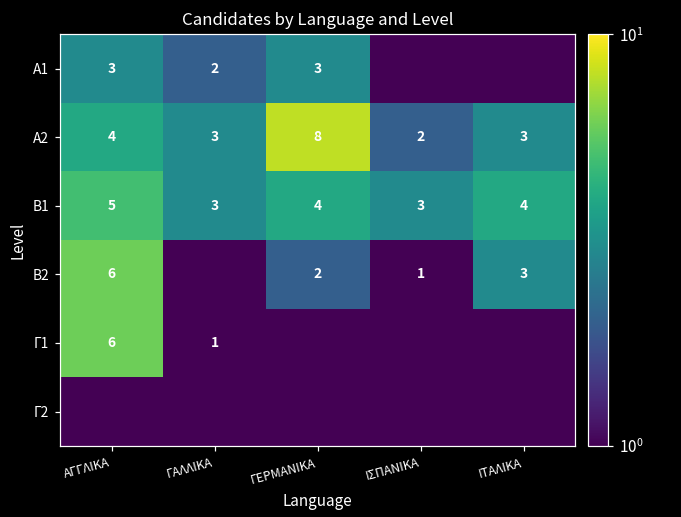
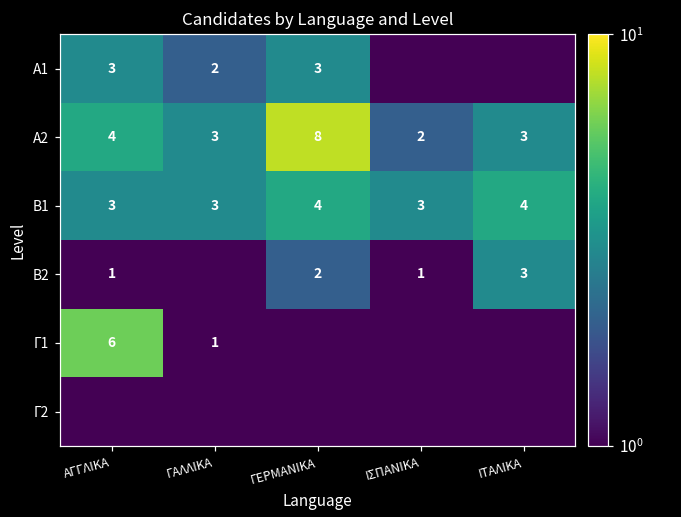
  {
    "Α1": {
      "ΑΓΓΛΙΚΑ": 3,
      "ΓΑΛΛΙΚΑ": 2,
      "ΓΕΡΜΑΝΙΚΑ": 3
    },
    "Α2": {
      "ΑΓΓΛΙΚΑ": 4,
      "ΓΑΛΛΙΚΑ": 3,
      "ΓΕΡΜΑΝΙΚΑ": 8,
      "ΙΣΠΑΝΙΚΑ": 2,
      "ΙΤΑΛΙΚΑ": 3
    },
    "Β1": {
-     "ΑΓΓΛΙΚΑ": 5,
+     "ΑΓΓΛΙΚΑ": 3,
      "ΓΑΛΛΙΚΑ": 3,
      "ΓΕΡΜΑΝΙΚΑ": 4,
      "ΙΣΠΑΝΙΚΑ": 3,
      "ΙΤΑΛΙΚΑ": 4
    },
    "Β2": {
-     "ΑΓΓΛΙΚΑ": 6,
+     "ΑΓΓΛΙΚΑ": 1,
      "ΓΕΡΜΑΝΙΚΑ": 2,
      "ΙΣΠΑΝΙΚΑ": 1,
      "ΙΤΑΛΙΚΑ": 3
    },
    "Γ1": {
      "ΑΓΓΛΙΚΑ": 6,
      "ΓΑΛΛΙΚΑ": 1
    }
  }
